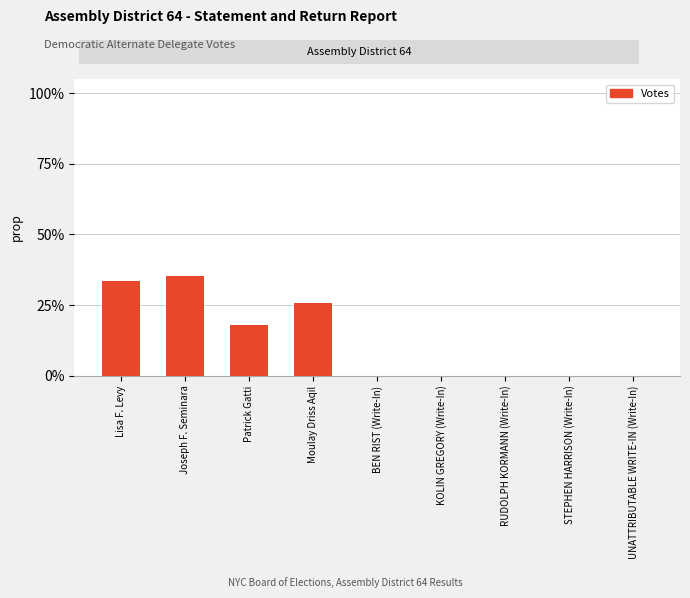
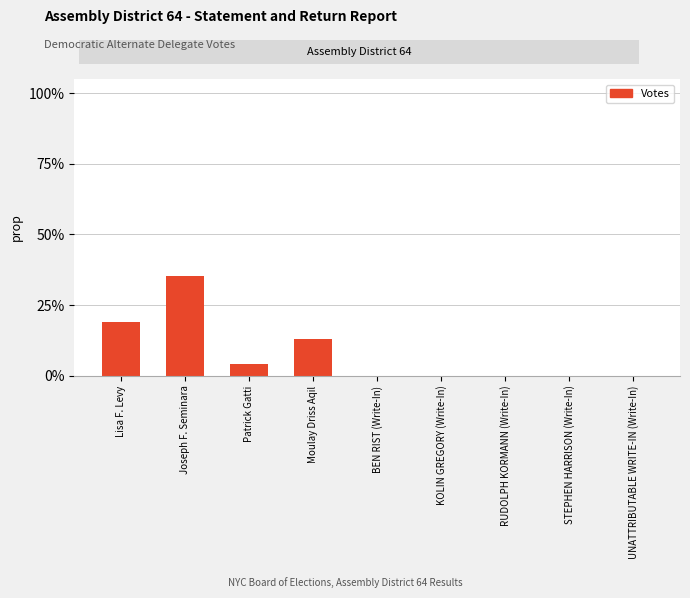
  {
-   "Lisa F. Levy": "33%",
+   "Lisa F. Levy": "19%",
    "Joseph F. Seminara": "35%",
-   "Patrick Gatti": "18%",
-   "Moulay Driss Aqil": "26%"
+   "Patrick Gatti": "4%",
+   "Moulay Driss Aqil": "13%"
  }
